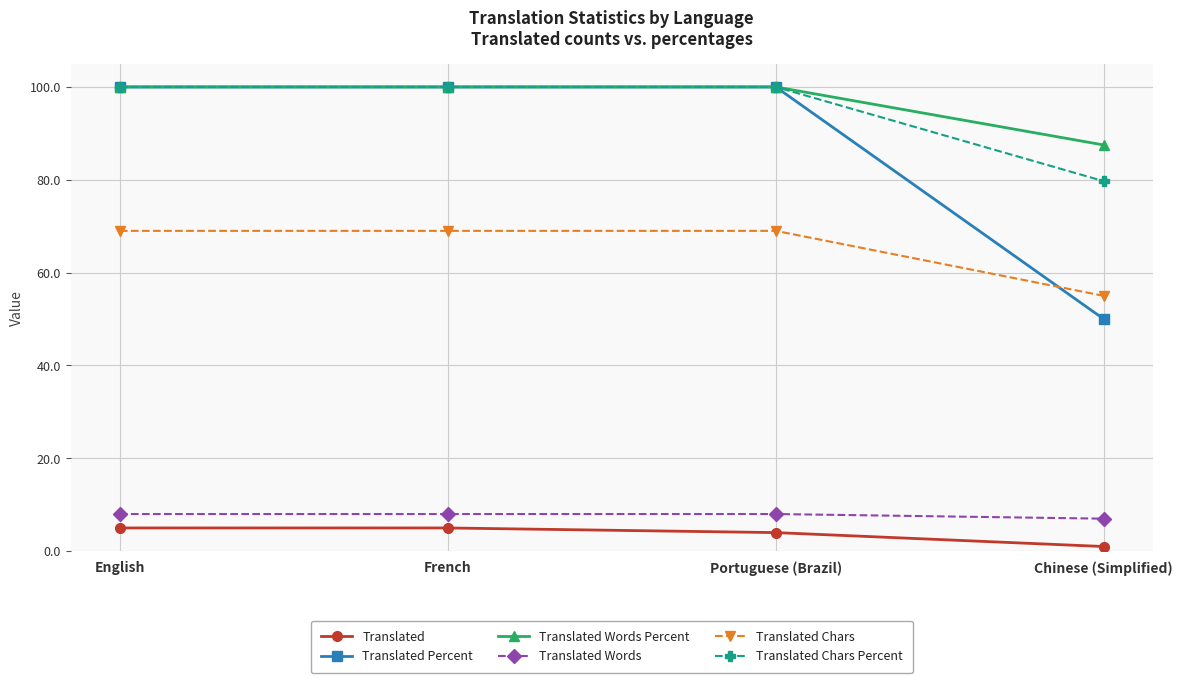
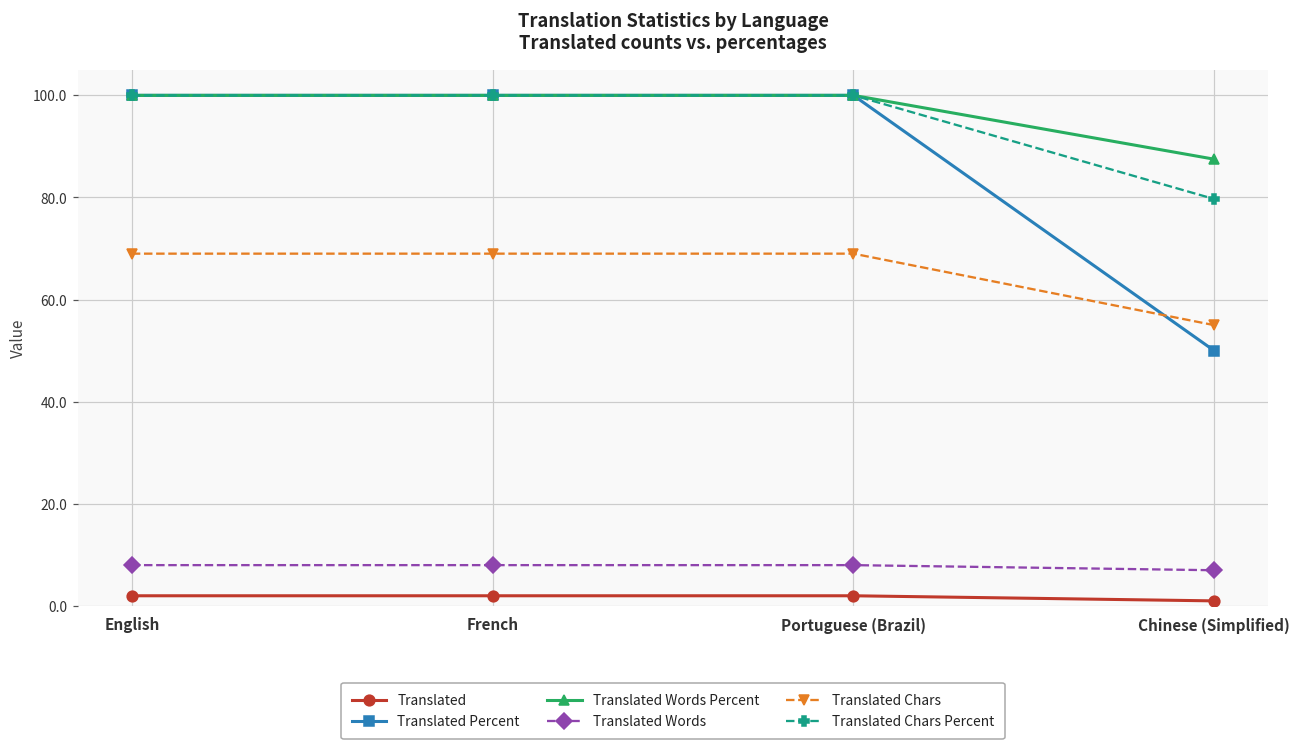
  {
    "Translated": {
-     "English": 5,
-     "French": 5,
-     "Portuguese (Brazil)": 4,
+     "English": 2,
+     "French": 2,
+     "Portuguese (Brazil)": 2,
      "Chinese (Simplified)": 1
    },
    "Translated Percent": {
      "Chinese (Simplified)": 50
    },
    "Translated Words": {
      "English": 8,
      "French": 8,
      "Portuguese (Brazil)": 8,
      "Chinese (Simplified)": 7
    },
    "Translated Chars": {
      "English": 69,
      "French": 69,
      "Portuguese (Brazil)": 69,
      "Chinese (Simplified)": 55
    }
  }
